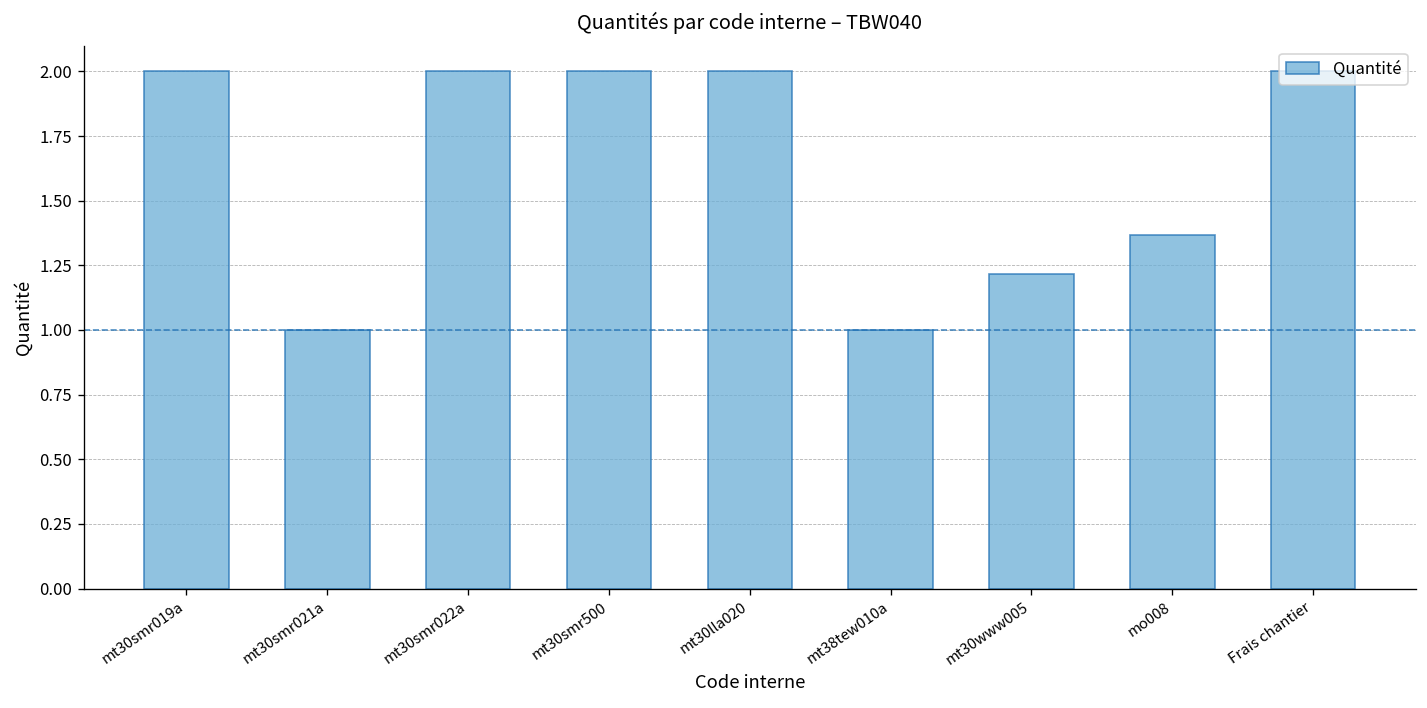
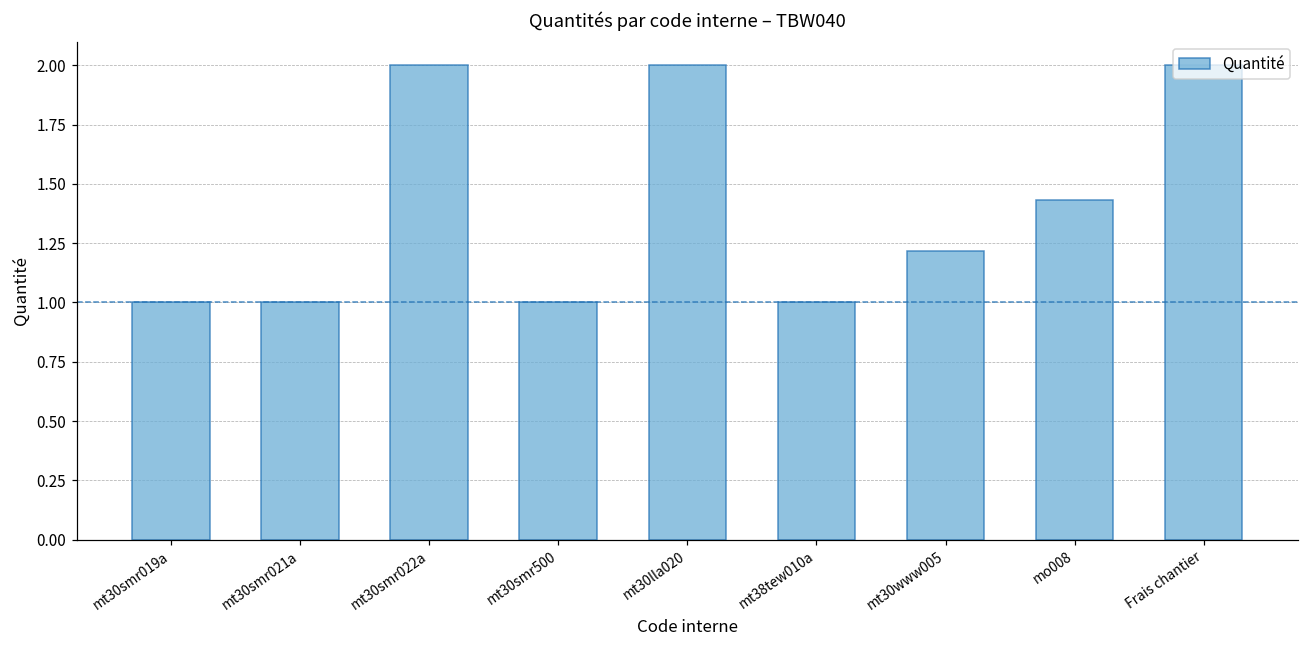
  {
-   "mt30smr019a": 2,
+   "mt30smr019a": 1,
    "mt30smr021a": 1.00,
    "mt30smr022a": 2.00,
-   "mt30smr500": 2,
+   "mt30smr500": 1,
    "mt30lla020": 2.00,
    "mt38tew010a": 1.00,
    "mt30www005": 1.22,
-   "mo008": 1.37
+   "mo008": 1.43
  }
